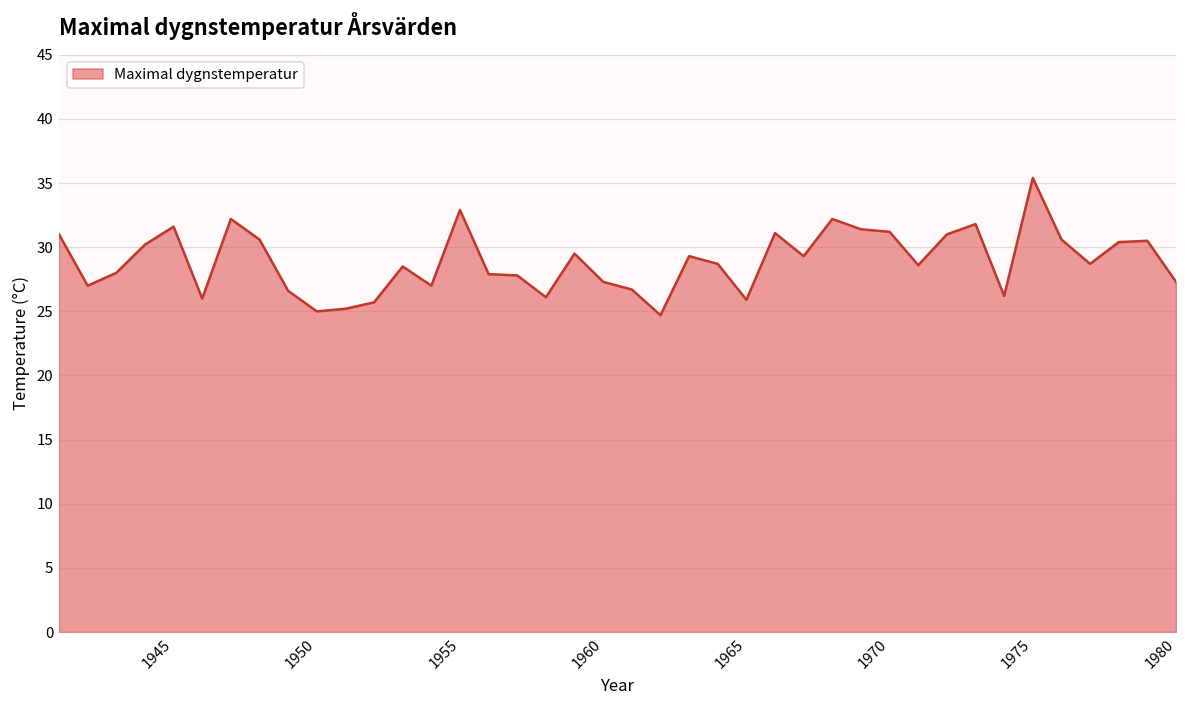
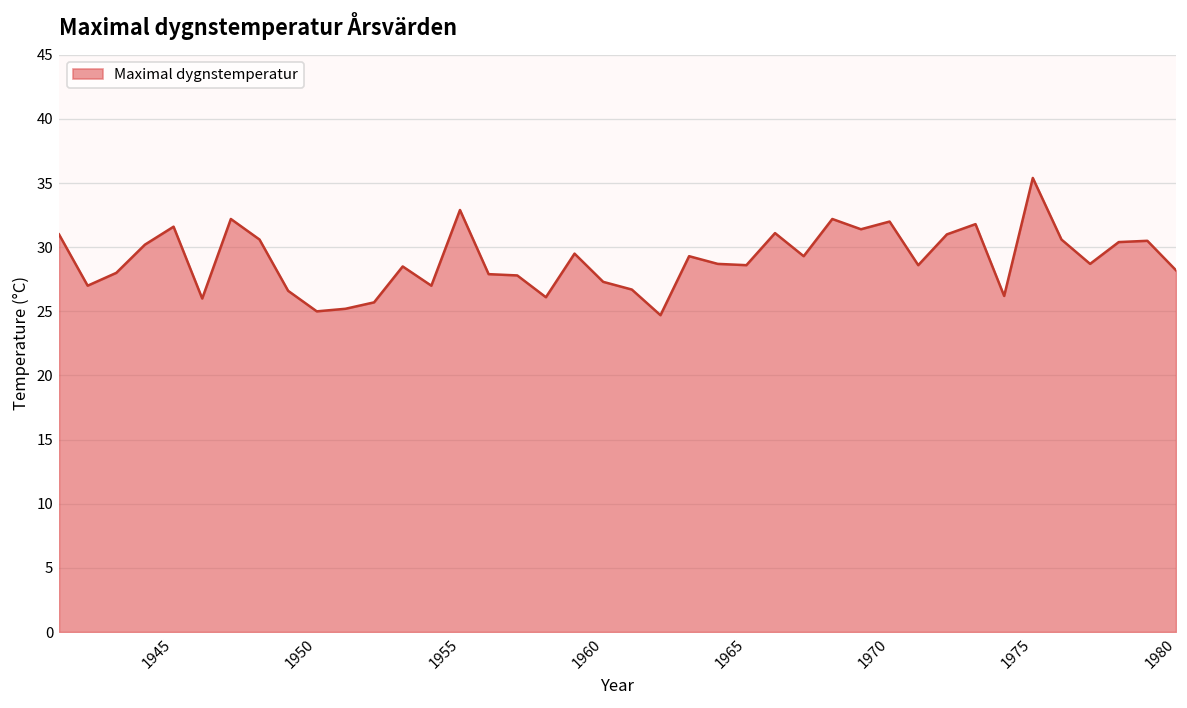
  {
    "1945": 31.6,
    "1950": 25.0,
    "1955": 32.9,
    "1960": 27.3,
-   "1965": 25.9,
-   "1970": 31.2,
+   "1965": 28.6,
+   "1970": 32.0,
    "1975": 35.4,
-   "1980": 27.3
+   "1980": 28.2
  }
